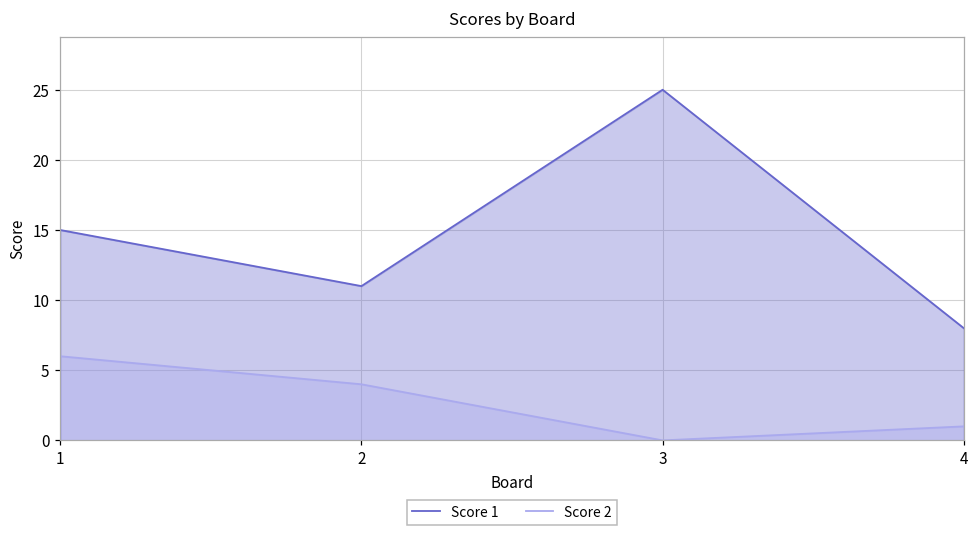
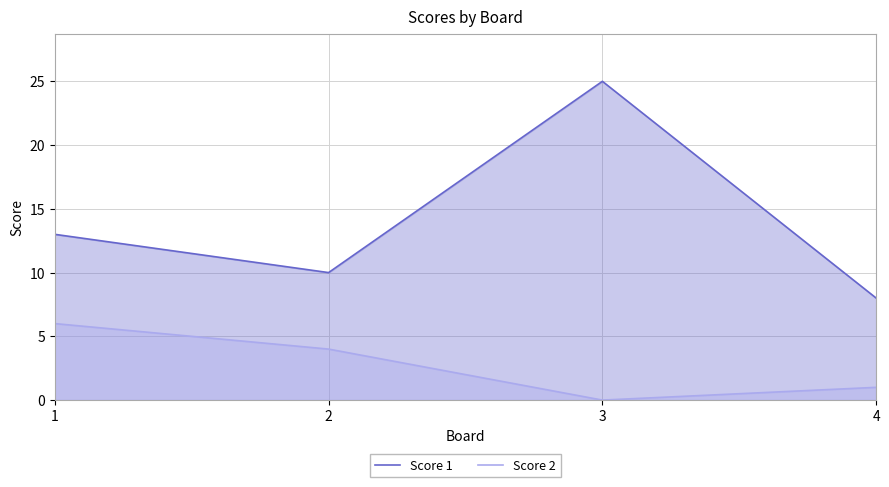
  {
    "Score 1": {
-     "1": 15,
-     "2": 11,
+     "1": 13,
+     "2": 10,
      "3": 25,
      "4": 8
    },
    "Score 2": {
      "1": 6,
      "2": 4,
      "3": 0,
      "4": 1
    }
  }
